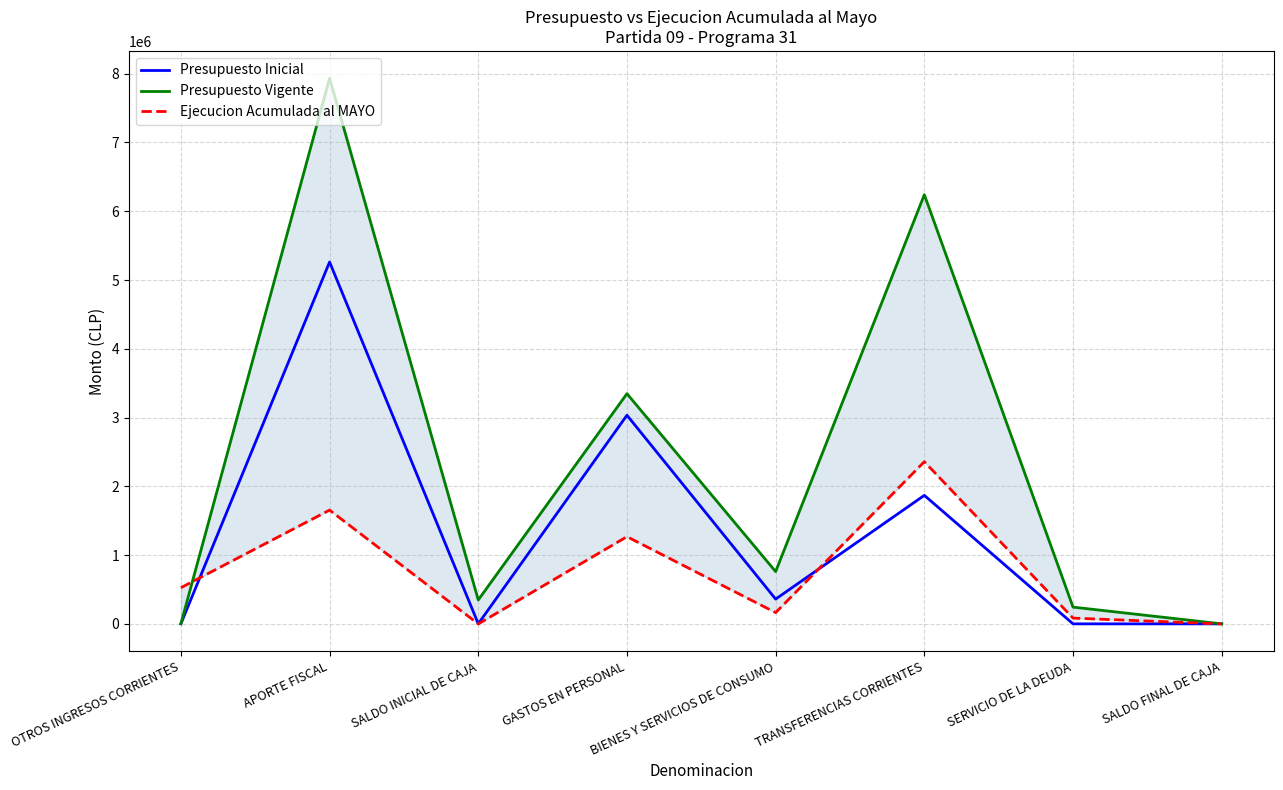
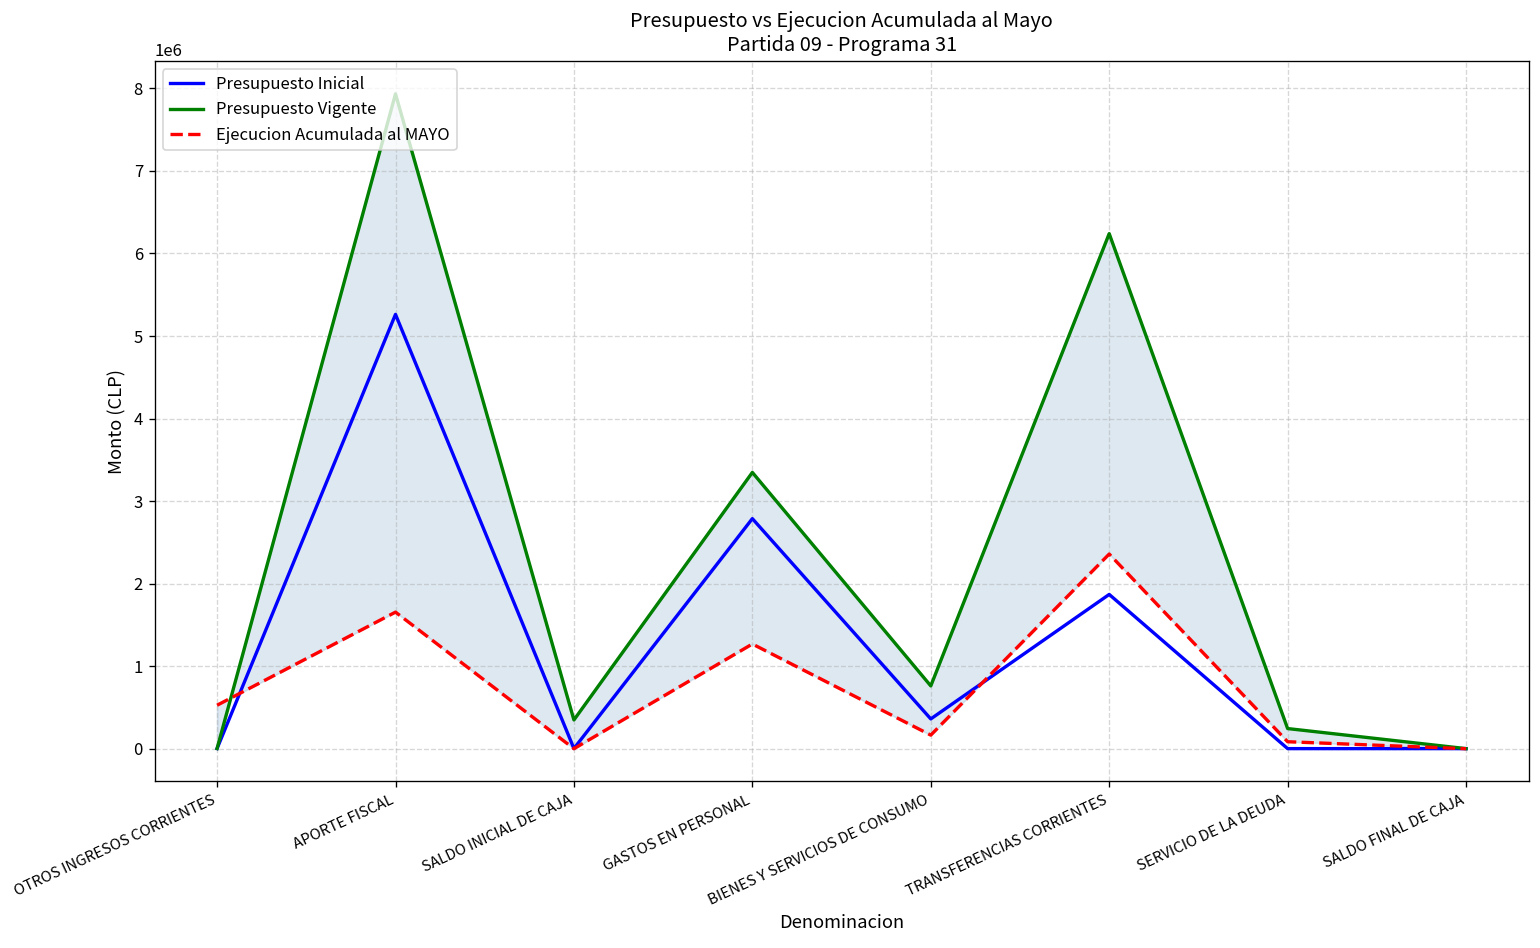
  {
    "Presupuesto Inicial": {
      "APORTE FISCAL": 5300000,
-     "GASTOS EN PERSONAL": 3000000,
+     "GASTOS EN PERSONAL": 2800000,
      "BIENES Y SERVICIOS DE CONSUMO": 400000,
      "TRANSFERENCIAS CORRIENTES": 1900000,
      "SERVICIO DE LA DEUDA": 0
    },
    "Ejecucion Acumulada al MAYO": {
      "APORTE FISCAL": 1700000,
      "GASTOS EN PERSONAL": 1300000,
      "BIENES Y SERVICIOS DE CONSUMO": 200000,
      "TRANSFERENCIAS CORRIENTES": 2400000,
      "SERVICIO DE LA DEUDA": 100000
    }
  }
